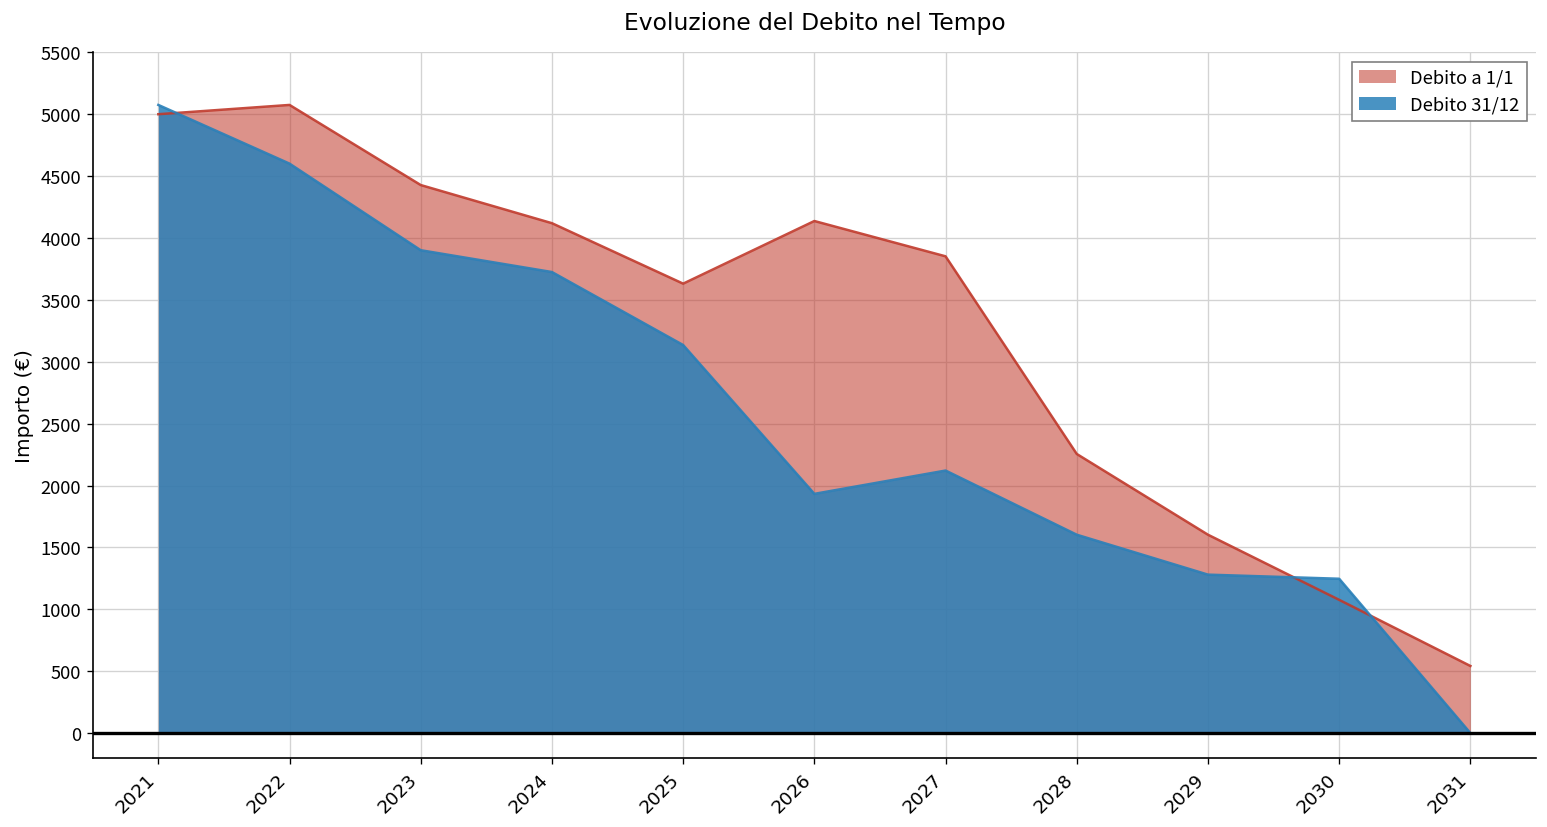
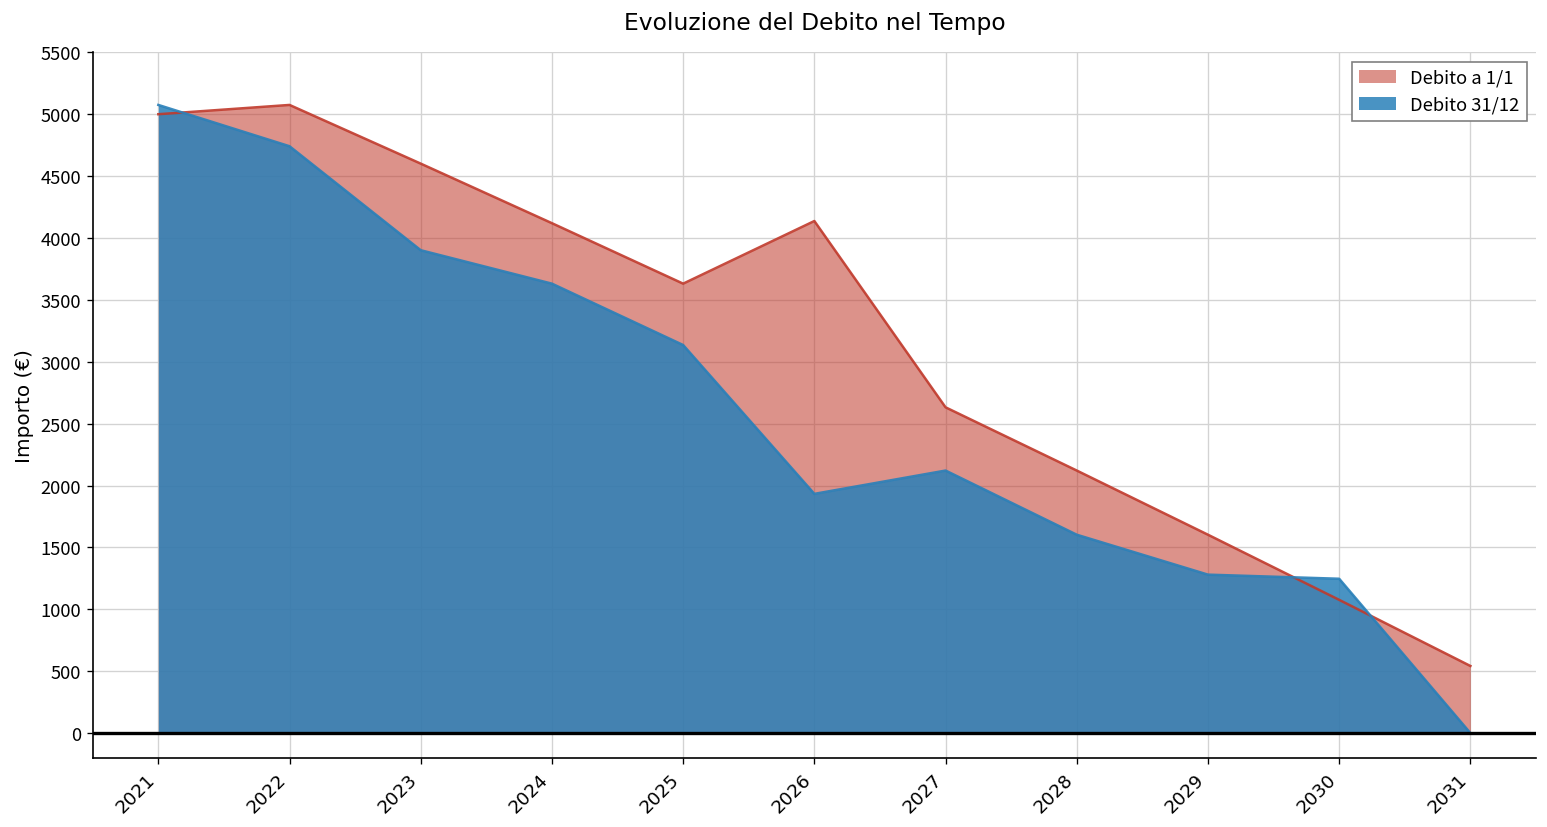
  {
    "Debito a 1/1": {
      "2021": 5000,
      "2022": 5080,
-     "2023": 4430,
+     "2023": 4600,
      "2024": 4120,
      "2025": 3630,
      "2026": 4140,
-     "2027": 3850,
-     "2028": 2250,
+     "2027": 2630,
+     "2028": 2120,
      "2029": 1600,
      "2030": 1080,
      "2031": 540
    },
    "Debito 31/12": {
      "2021": 5080,
-     "2022": 4600,
+     "2022": 4740,
      "2023": 3900,
-     "2024": 3720,
+     "2024": 3630,
      "2025": 3140,
      "2026": 1930,
      "2027": 2120,
      "2028": 1600,
      "2029": 1280,
      "2030": 1250,
      "2031": 0
    }
  }
